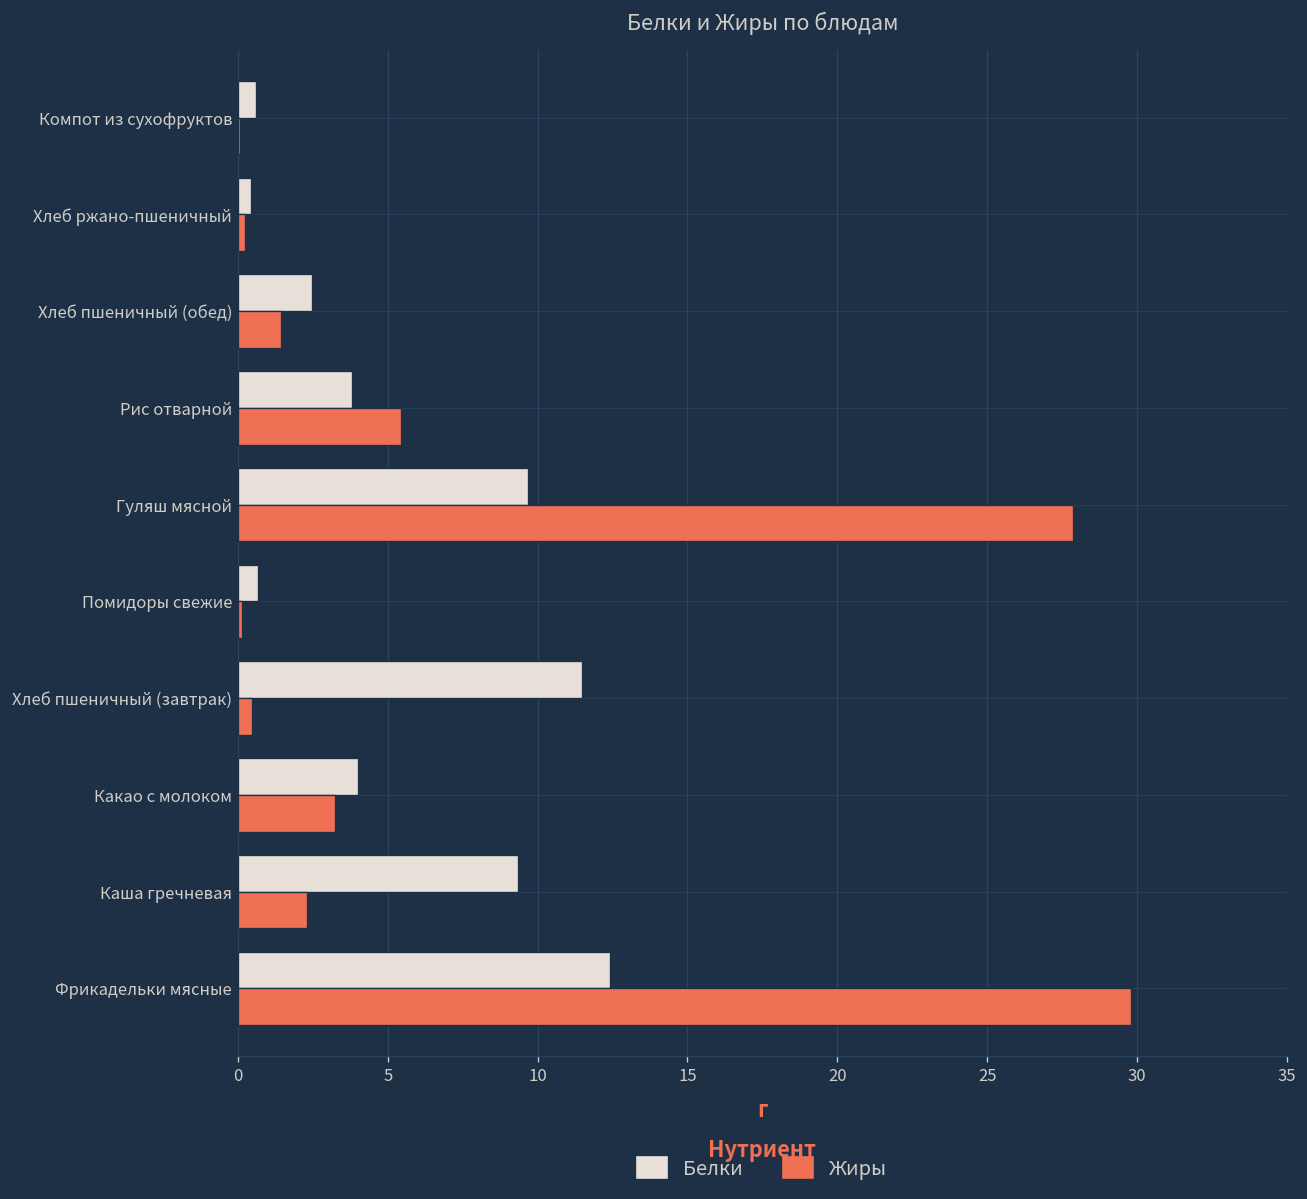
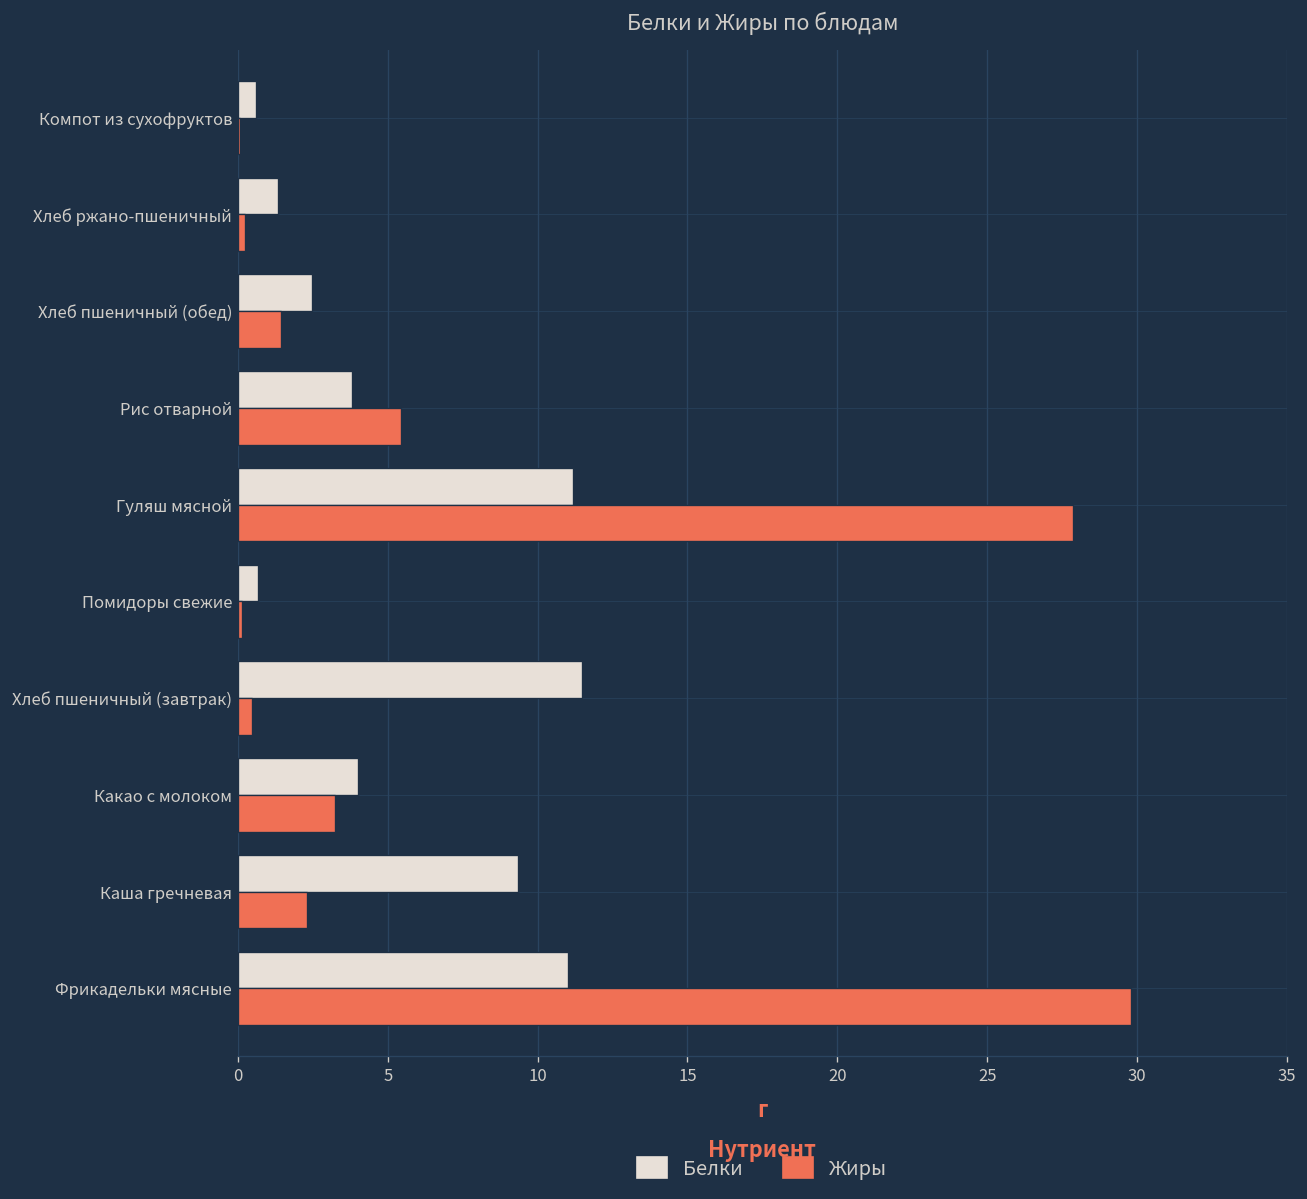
  {
    "Белки": {
      "Компот из сухофруктов": 0.6,
-     "Хлеб ржано-пшеничный": 0.4,
+     "Хлеб ржано-пшеничный": 1.3,
      "Хлеб пшеничный (обед)": 2.5,
      "Рис отварной": 3.8,
-     "Гуляш мясной": 9.7,
+     "Гуляш мясной": 11.2,
      "Помидоры свежие": 0.7,
      "Хлеб пшеничный (завтрак)": 11.5,
      "Какао с молоком": 4.0,
      "Каша гречневая": 9.3,
-     "Фрикадельки мясные": 12.4
+     "Фрикадельки мясные": 11.0
    },
    "Жиры": {
      "Хлеб ржано-пшеничный": 0.2,
      "Хлеб пшеничный (обед)": 1.4,
      "Рис отварной": 5.4,
      "Гуляш мясной": 27.9,
      "Помидоры свежие": 0.1,
      "Хлеб пшеничный (завтрак)": 0.5,
      "Какао с молоком": 3.2,
      "Каша гречневая": 2.3,
      "Фрикадельки мясные": 29.8
    }
  }
